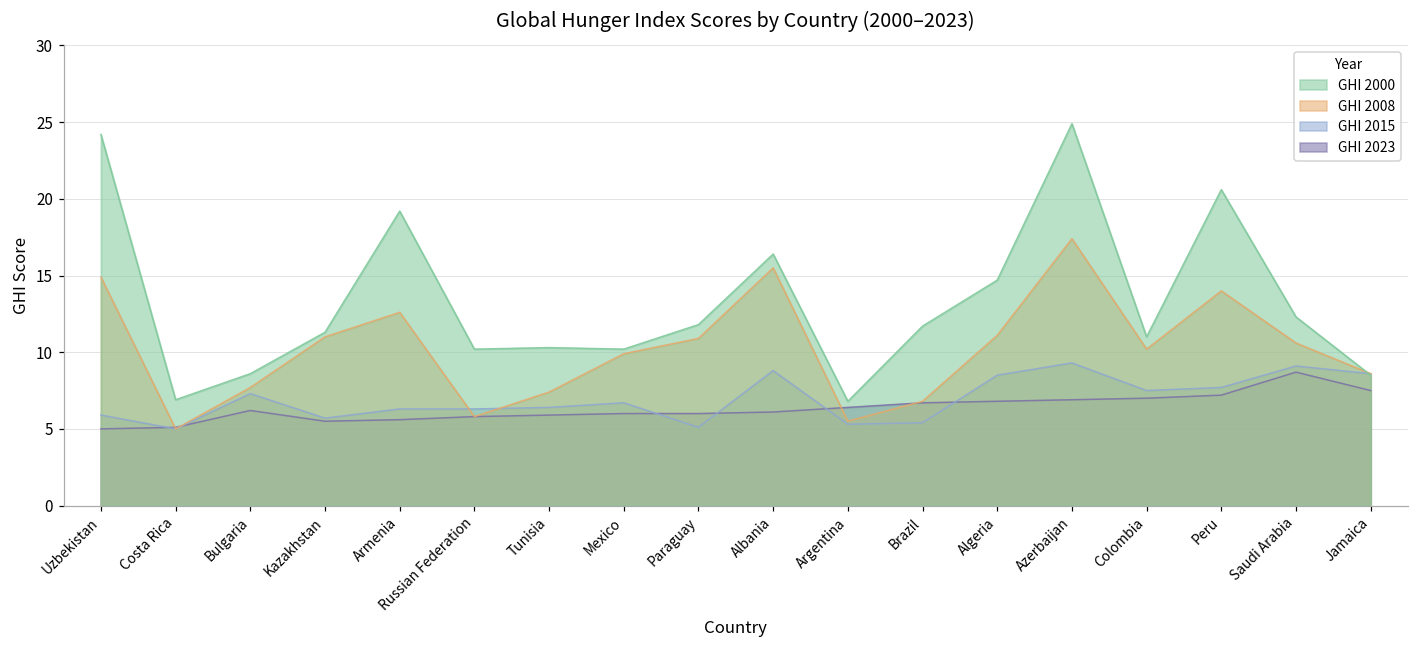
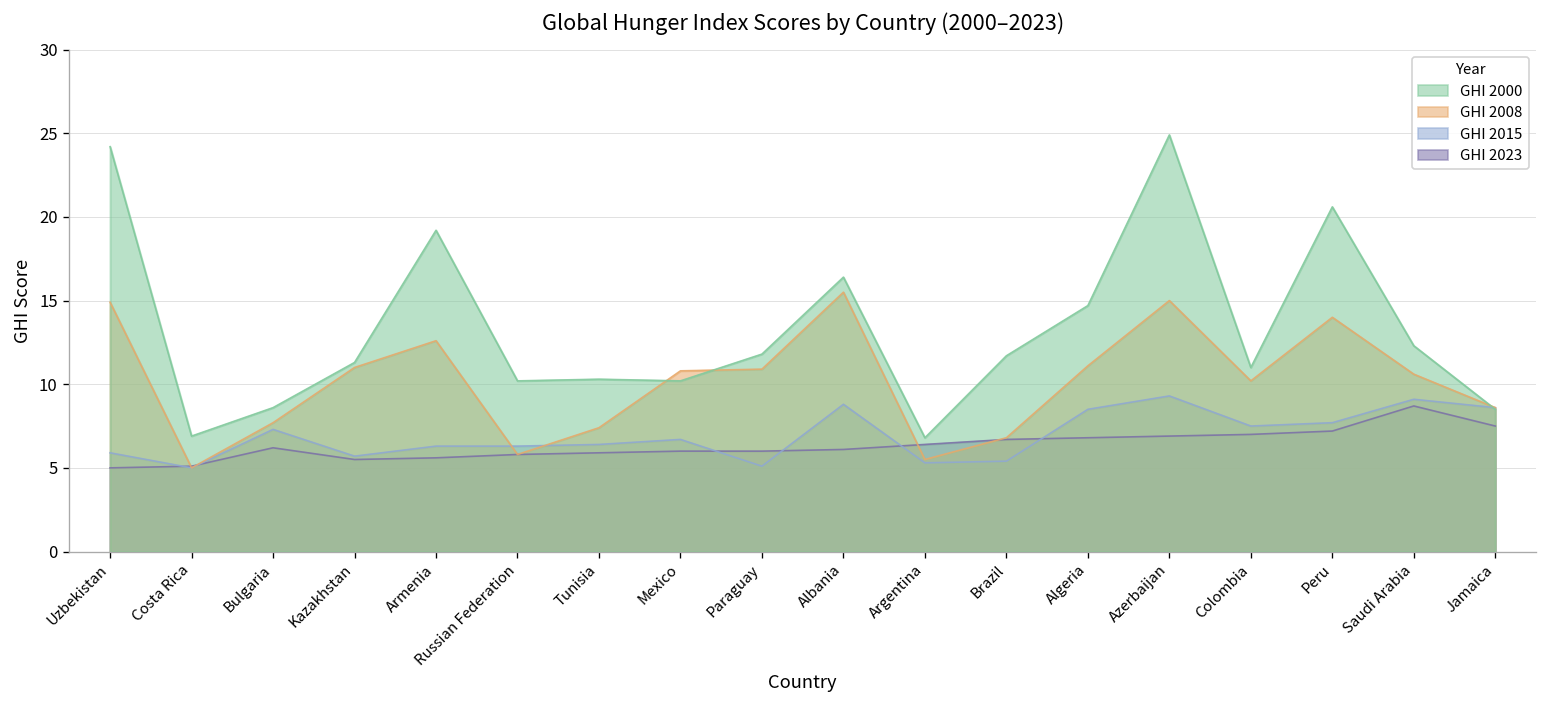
  {
    "GHI 2023": {
      "Uzbekistan": 5.0,
      "Bulgaria": 6.2,
      "Kazakhstan": 5.5,
      "Armenia": 5.6,
      "Tunisia": 5.9,
      "Mexico": 6.0,
      "Paraguay": 6.0,
      "Albania": 6.1,
      "Argentina": 6.4,
      "Algeria": 6.8,
      "Azerbaijan": 6.9,
      "Colombia": 7.0,
      "Peru": 7.2,
      "Saudi Arabia": 8.7,
      "Jamaica": 7.5
    },
    "GHI 2008": {
      "Uzbekistan": 14.9,
      "Bulgaria": 7.7,
      "Kazakhstan": 11.0,
      "Armenia": 12.6,
      "Tunisia": 7.4,
-     "Mexico": 9.9,
+     "Mexico": 10.8,
      "Paraguay": 10.9,
      "Albania": 15.5,
      "Argentina": 5.5,
      "Algeria": 11.1,
-     "Azerbaijan": 17.4,
+     "Azerbaijan": 15.0,
      "Colombia": 10.2,
      "Peru": 14.0,
      "Saudi Arabia": 10.6
    }
  }
